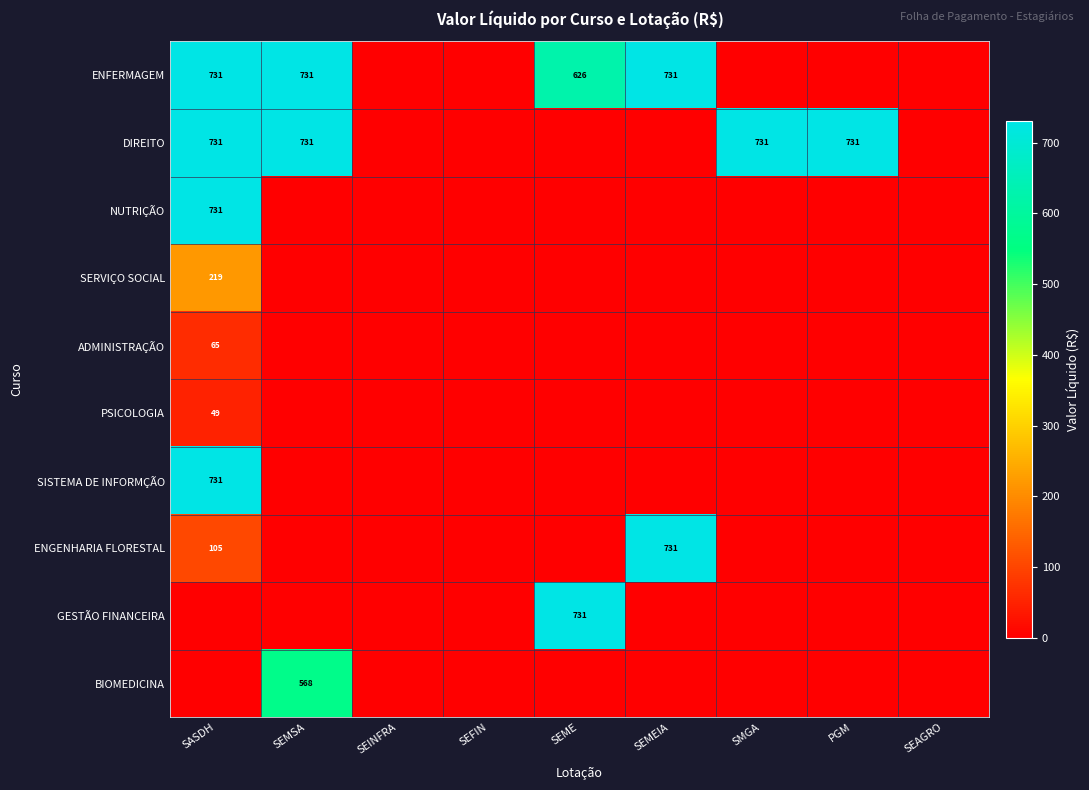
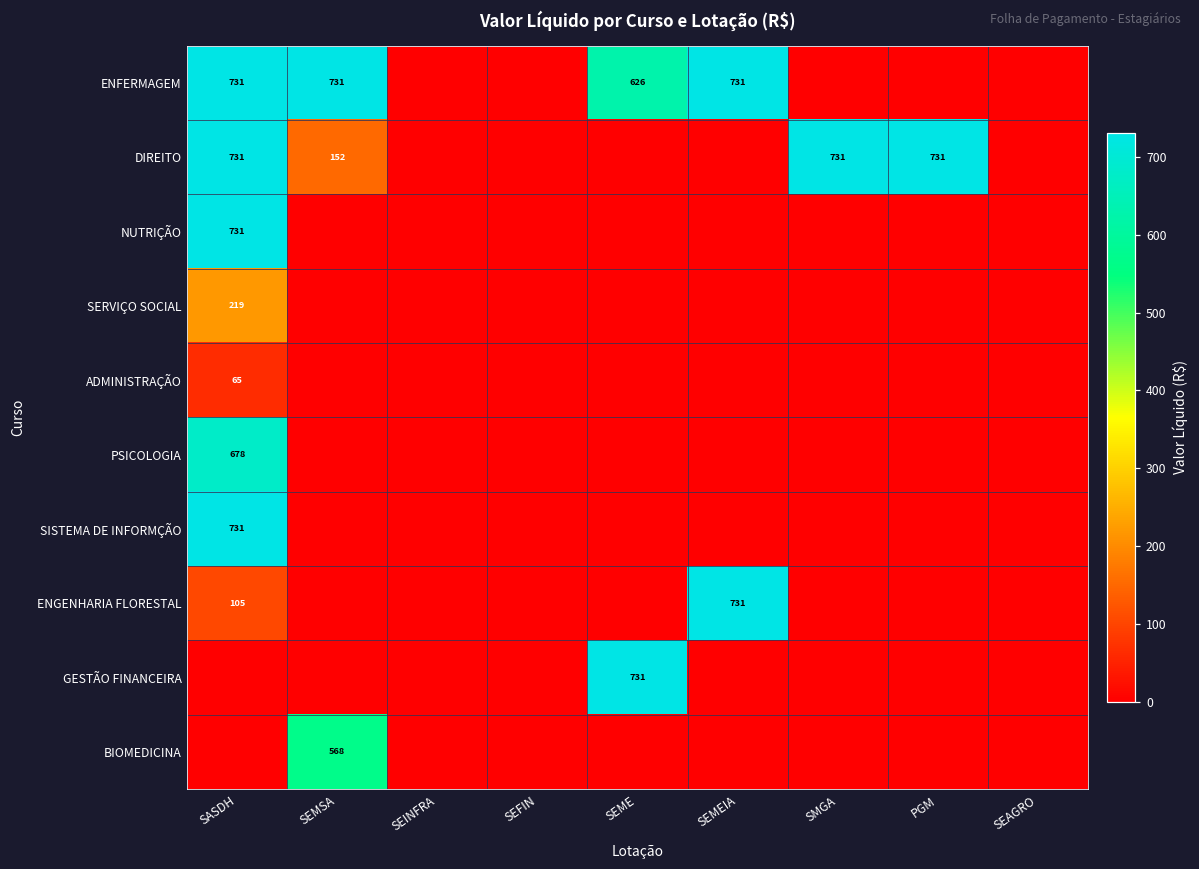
  {
    "ENFERMAGEM": {
      "SASDH": 731,
      "SEMSA": 731,
      "SEME": 626,
      "SEMEIA": 731
    },
    "DIREITO": {
      "SASDH": 731,
-     "SEMSA": 731,
+     "SEMSA": 152,
      "SMGA": 731,
      "PGM": 731
    },
    "NUTRIÇÃO": {
      "SASDH": 731
    },
    "SERVIÇO SOCIAL": {
      "SASDH": 219
    },
    "ADMINISTRAÇÃO": {
      "SASDH": 65
    },
    "PSICOLOGIA": {
-     "SASDH": 49
+     "SASDH": 678
    },
    "SISTEMA DE INFORMÇÃO": {
      "SASDH": 731
    },
    "ENGENHARIA FLORESTAL": {
      "SASDH": 105,
      "SEMEIA": 731
    },
    "GESTÃO FINANCEIRA": {
      "SEME": 731
    },
    "BIOMEDICINA": {
      "SEMSA": 568
    }
  }
